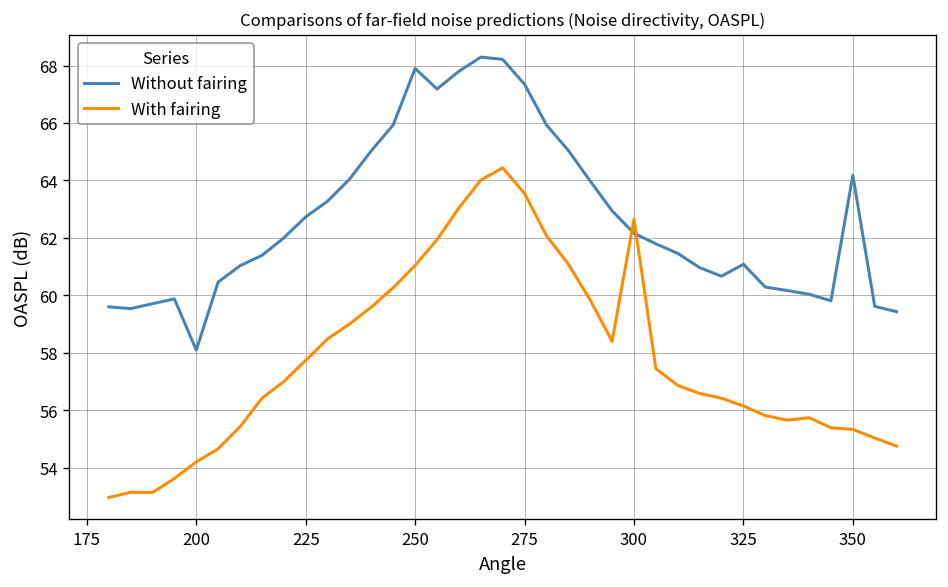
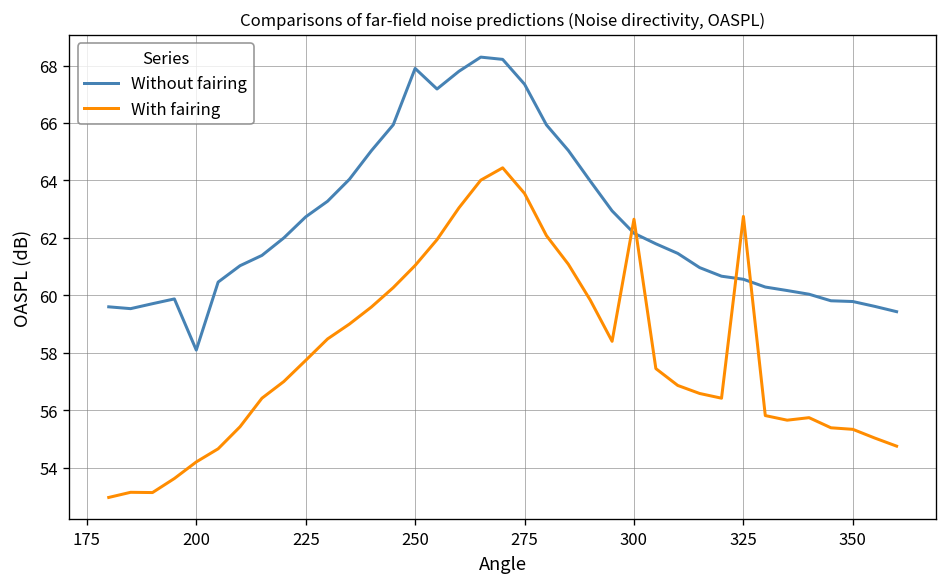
  {
    "Without fairing": {
      "200": 58.1,
      "225": 62.7,
      "250": 67.9,
      "275": 67.3,
      "300": 62.2,
-     "325": 61.1,
-     "350": 64.2
+     "325": 60.6,
+     "350": 59.8
    },
    "With fairing": {
      "200": 54.2,
      "225": 57.7,
      "250": 61.0,
      "275": 63.5,
      "300": 62.6,
-     "325": 56.1,
+     "325": 62.7,
      "350": 55.3
    }
  }
